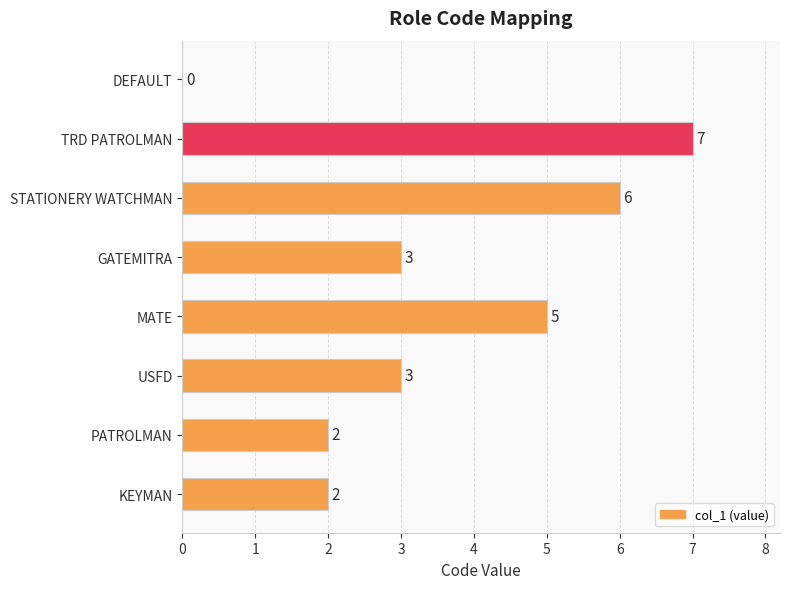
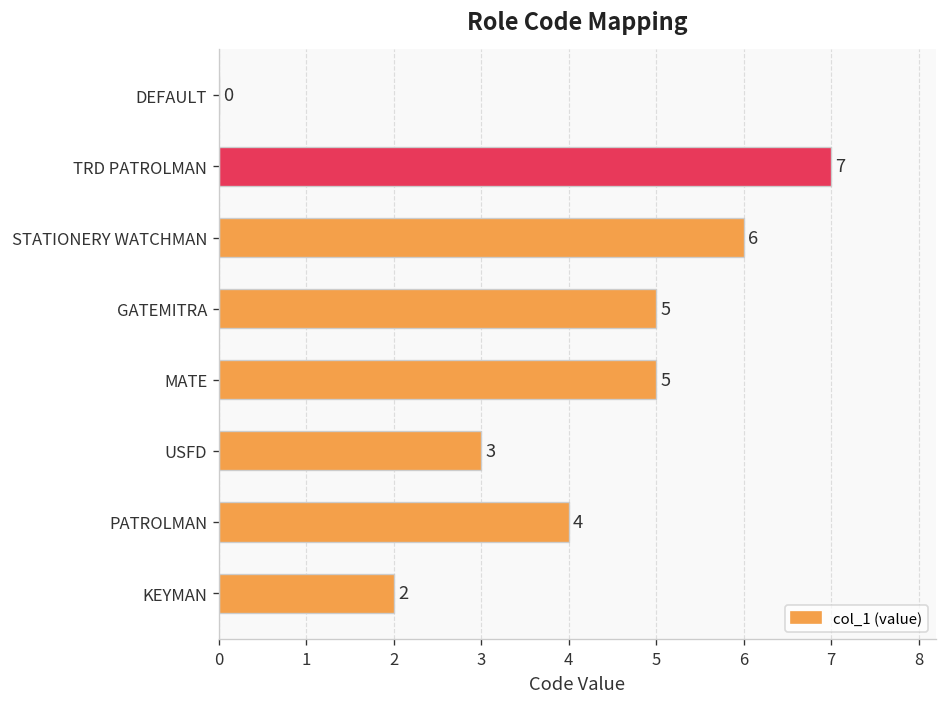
  {
    "DEFAULT": 0,
    "TRD PATROLMAN": 7,
    "STATIONERY WATCHMAN": 6,
-   "GATEMITRA": 3,
+   "GATEMITRA": 5,
    "MATE": 5,
    "USFD": 3,
-   "PATROLMAN": 2,
+   "PATROLMAN": 4,
    "KEYMAN": 2
  }
